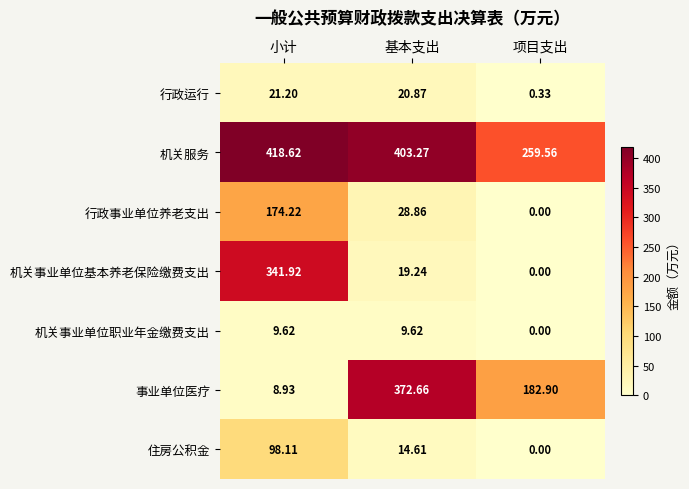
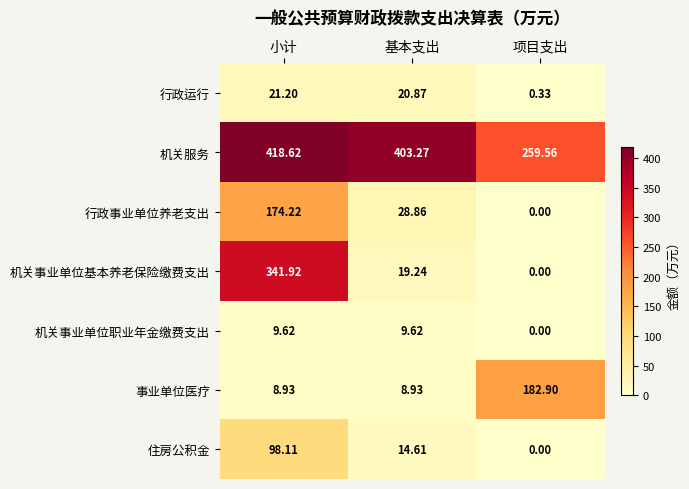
  {
    "行政运行": {
      "小计": 21.20,
      "基本支出": 20.87,
      "项目支出": 0.33
    },
    "机关服务": {
      "小计": 418.62,
      "基本支出": 403.27,
      "项目支出": 259.56
    },
    "行政事业单位养老支出": {
      "小计": 174.22,
      "基本支出": 28.86,
      "项目支出": 0.00
    },
    "机关事业单位基本养老保险缴费支出": {
      "小计": 341.92,
      "基本支出": 19.24,
      "项目支出": 0.00
    },
    "机关事业单位职业年金缴费支出": {
      "小计": 9.62,
      "基本支出": 9.62,
      "项目支出": 0.00
    },
    "事业单位医疗": {
      "小计": 8.93,
-     "基本支出": 372.66,
+     "基本支出": 8.93,
      "项目支出": 182.90
    },
    "住房公积金": {
      "小计": 98.11,
      "基本支出": 14.61,
      "项目支出": 0.00
    }
  }
